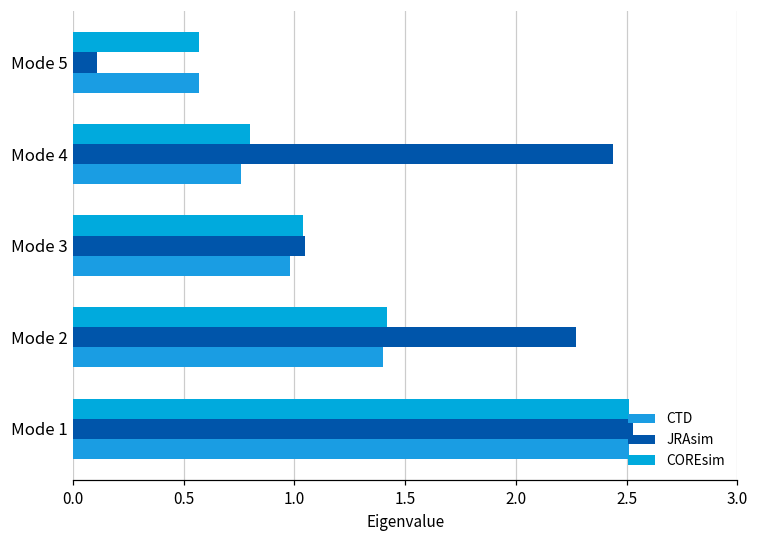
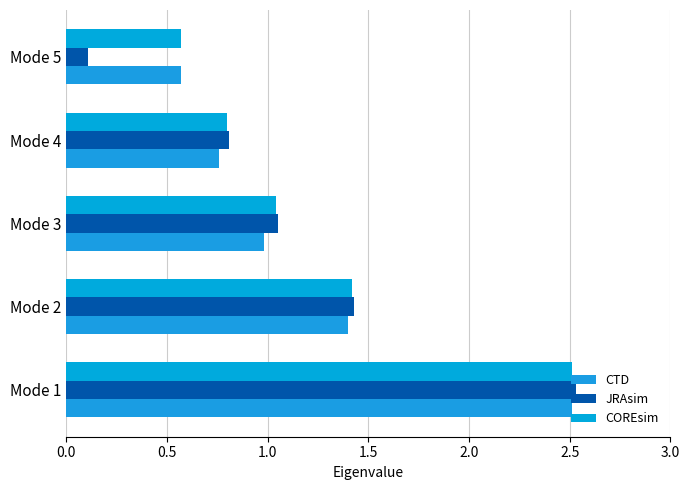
  {
    "JRAsim": {
      "Mode 5": 0.11,
-     "Mode 4": 2.44,
+     "Mode 4": 0.81,
      "Mode 3": 1.05,
-     "Mode 2": 2.27,
+     "Mode 2": 1.43,
      "Mode 1": 2.53
    }
  }
